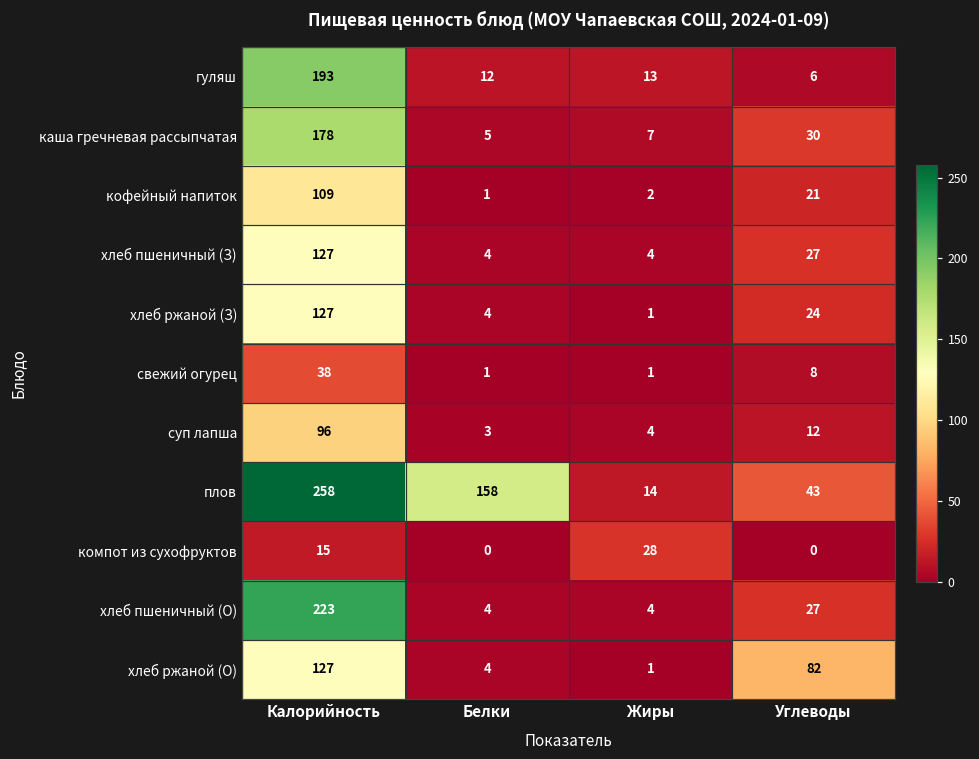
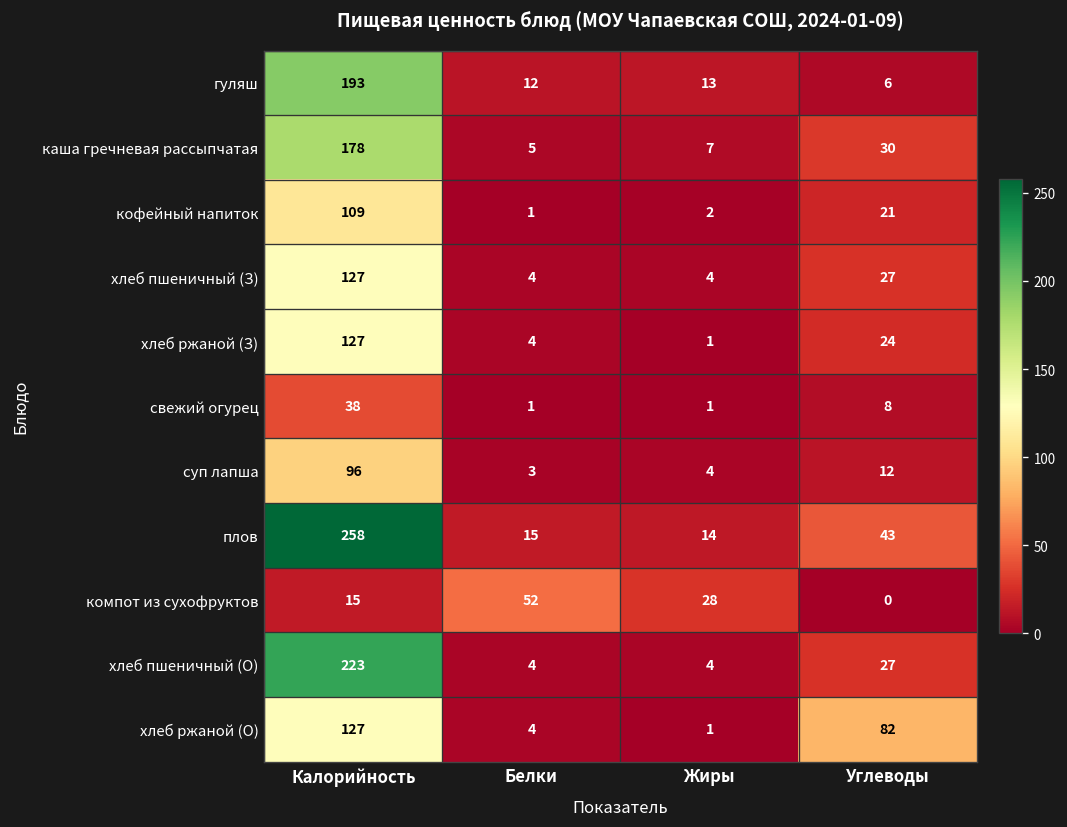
  {
    "гуляш": {
      "Калорийность": 193,
      "Белки": 12,
      "Жиры": 13,
      "Углеводы": 6
    },
    "каша гречневая рассыпчатая": {
      "Калорийность": 178,
      "Белки": 5,
      "Жиры": 7,
      "Углеводы": 30
    },
    "кофейный напиток": {
      "Калорийность": 109,
      "Белки": 1,
      "Жиры": 2,
      "Углеводы": 21
    },
    "хлеб пшеничный (З)": {
      "Калорийность": 127,
      "Белки": 4,
      "Жиры": 4,
      "Углеводы": 27
    },
    "хлеб ржаной (З)": {
      "Калорийность": 127,
      "Белки": 4,
      "Жиры": 1,
      "Углеводы": 24
    },
    "свежий огурец": {
      "Калорийность": 38,
      "Белки": 1,
      "Жиры": 1,
      "Углеводы": 8
    },
    "суп лапша": {
      "Калорийность": 96,
      "Белки": 3,
      "Жиры": 4,
      "Углеводы": 12
    },
    "плов": {
      "Калорийность": 258,
-     "Белки": 158,
+     "Белки": 15,
      "Жиры": 14,
      "Углеводы": 43
    },
    "компот из сухофруктов": {
      "Калорийность": 15,
-     "Белки": 0,
+     "Белки": 52,
      "Жиры": 28,
      "Углеводы": 0
    },
    "хлеб пшеничный (О)": {
      "Калорийность": 223,
      "Белки": 4,
      "Жиры": 4,
      "Углеводы": 27
    },
    "хлеб ржаной (О)": {
      "Калорийность": 127,
      "Белки": 4,
      "Жиры": 1,
      "Углеводы": 82
    }
  }
